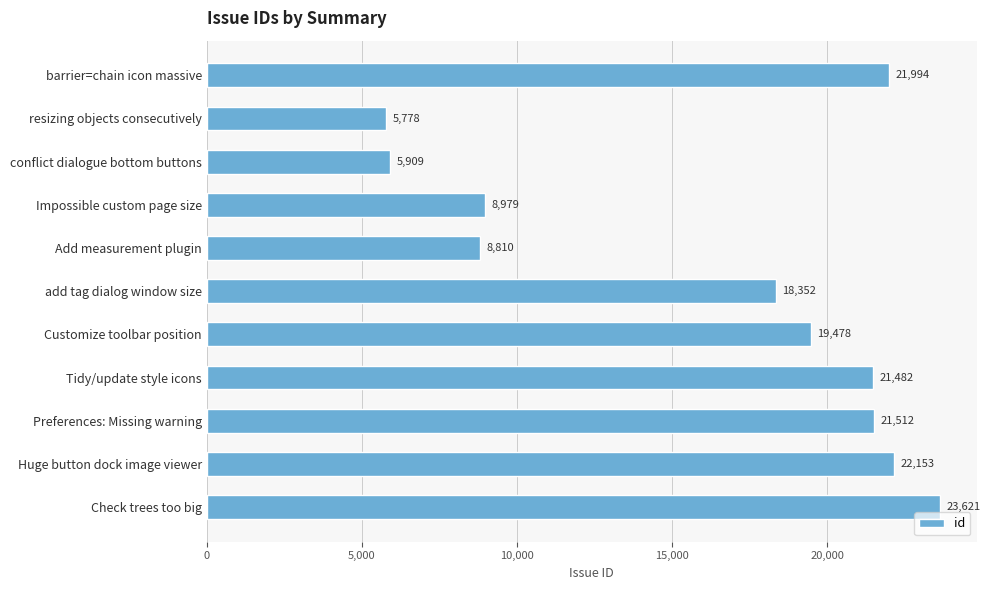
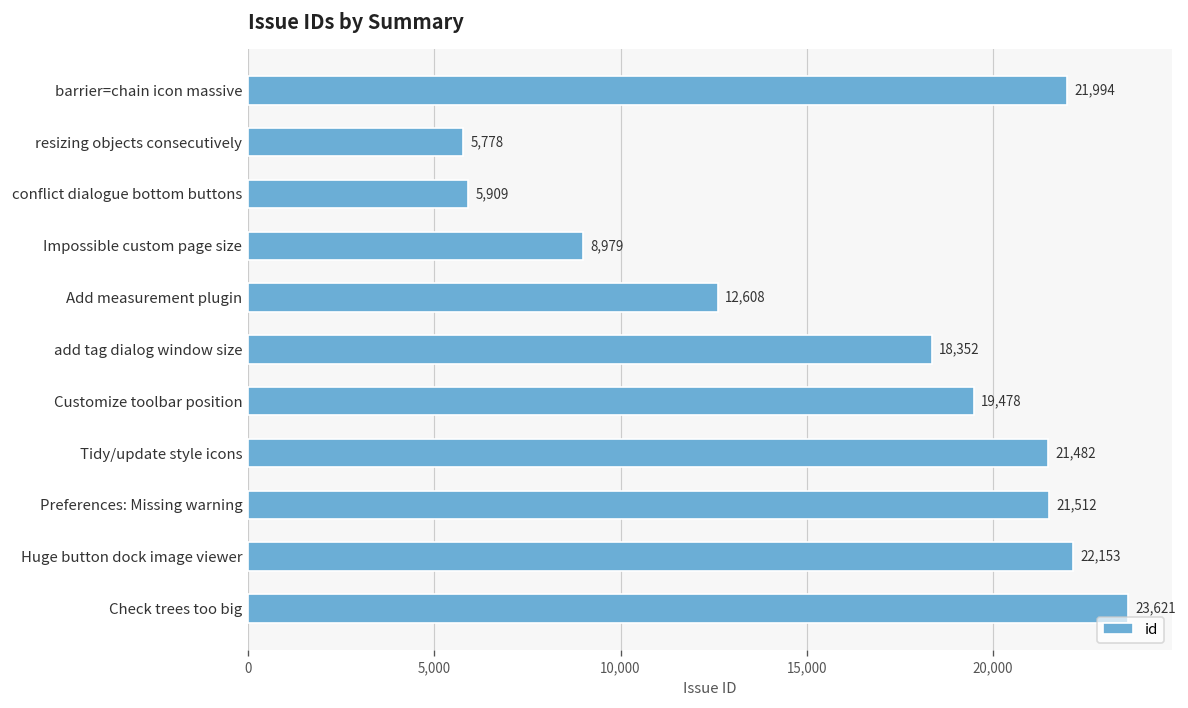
  {
    "barrier=chain icon massive": "21,994",
    "resizing objects consecutively": "5,778",
    "conflict dialogue bottom buttons": "5,909",
    "Impossible custom page size": "8,979",
-   "Add measurement plugin": "8,810",
+   "Add measurement plugin": "12,608",
    "add tag dialog window size": "18,352",
    "Customize toolbar position": "19,478",
    "Tidy/update style icons": "21,482",
    "Preferences: Missing warning": "21,512",
    "Huge button dock image viewer": "22,153",
    "Check trees too big": "23,621"
  }
